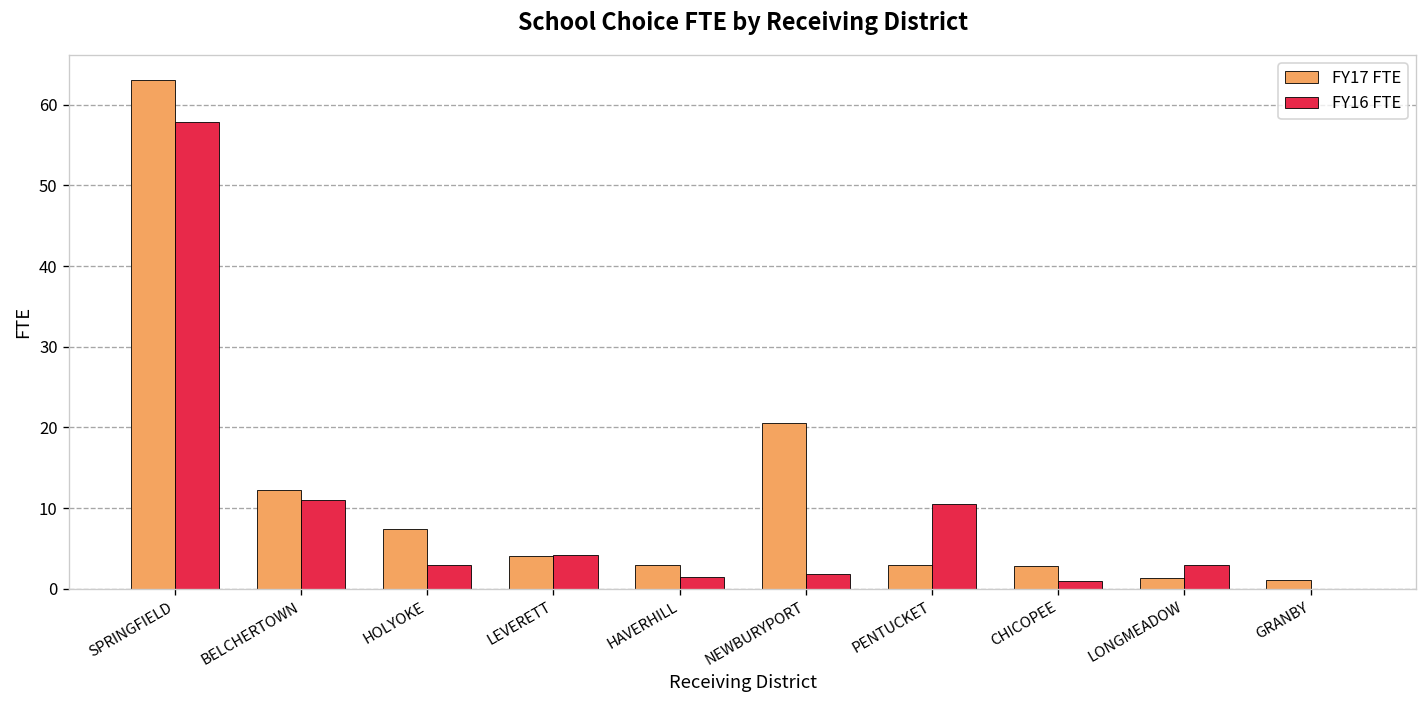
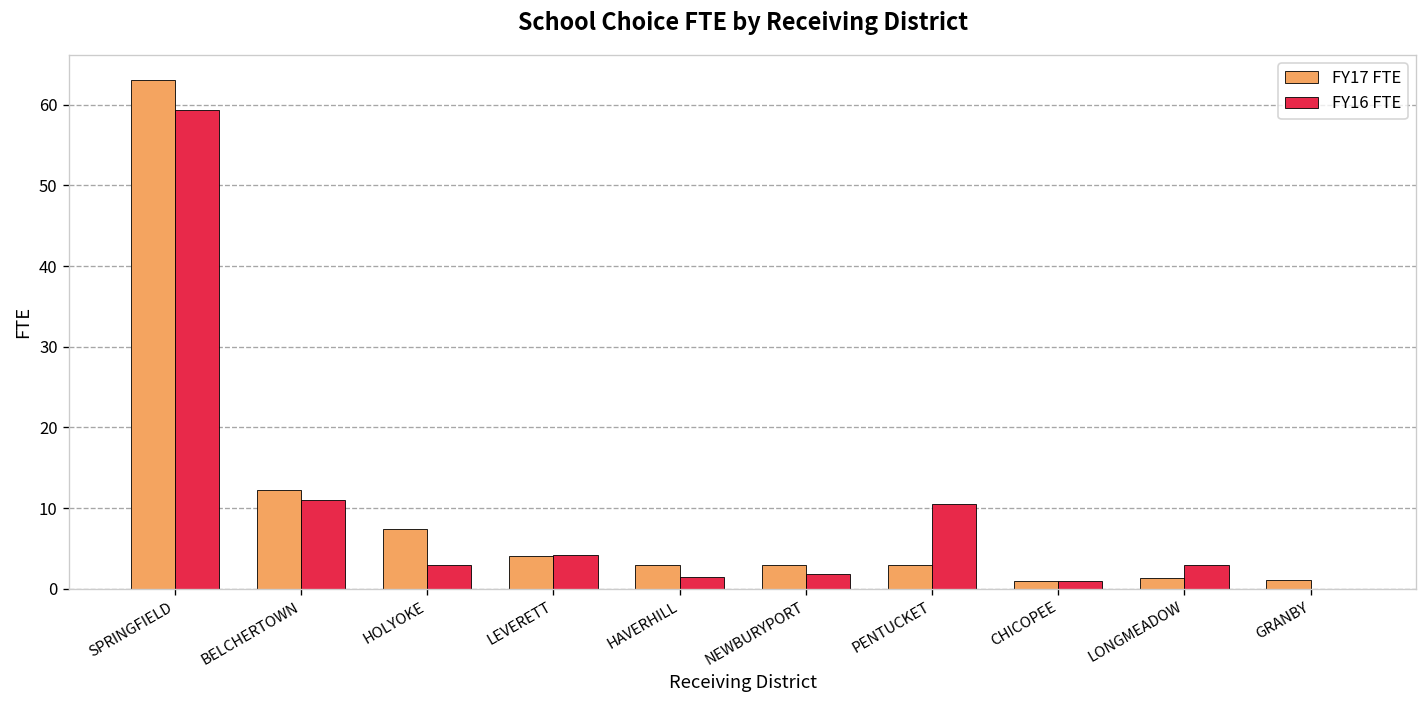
  {
    "FY17 FTE": {
      "SPRINGFIELD": 63,
      "BELCHERTOWN": 12,
      "HOLYOKE": 7,
      "LEVERETT": 4,
      "HAVERHILL": 3,
-     "NEWBURYPORT": 21,
+     "NEWBURYPORT": 3,
      "PENTUCKET": 3,
-     "CHICOPEE": 3,
+     "CHICOPEE": 1,
      "LONGMEADOW": 1,
      "GRANBY": 1
    },
    "FY16 FTE": {
-     "SPRINGFIELD": 58,
+     "SPRINGFIELD": 59,
      "BELCHERTOWN": 11,
      "HOLYOKE": 3,
      "LEVERETT": 4,
      "HAVERHILL": 1,
      "NEWBURYPORT": 2,
      "PENTUCKET": 11,
      "CHICOPEE": 1,
      "LONGMEADOW": 3,
      "GRANBY": 0
    }
  }
